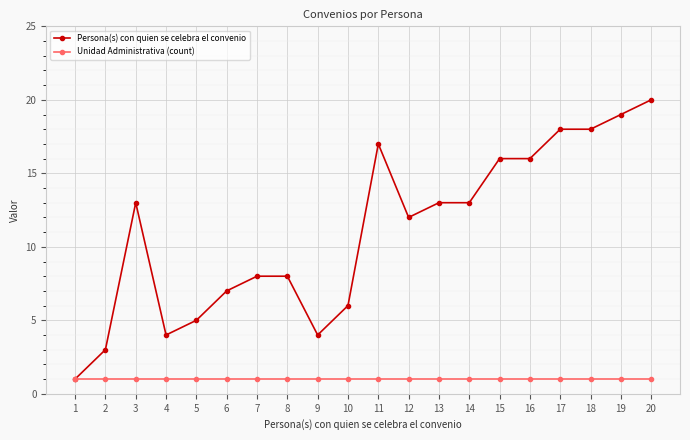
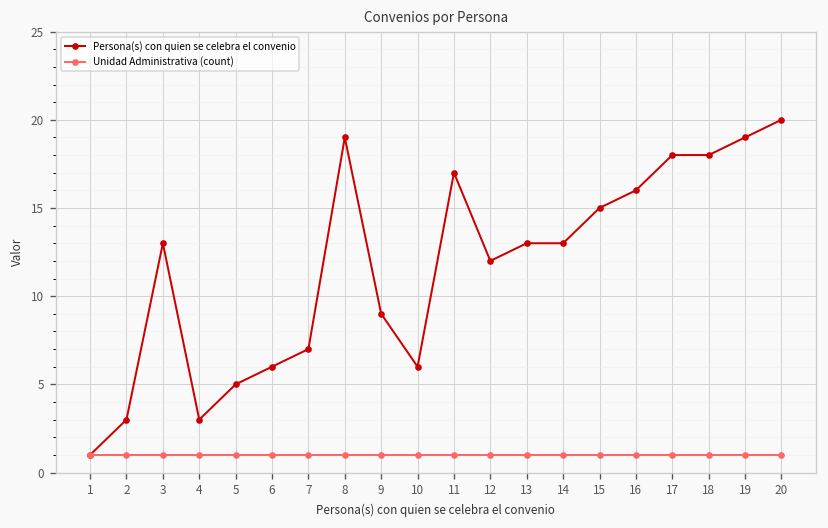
  {
    "Persona(s) con quien se celebra el convenio": {
      "2": 3,
      "3": 13,
-     "4": 4,
+     "4": 3,
      "5": 5,
-     "6": 7,
-     "7": 8,
-     "8": 8,
-     "9": 4,
+     "6": 6,
+     "7": 7,
+     "8": 19,
+     "9": 9,
      "10": 6,
      "11": 17,
      "12": 12,
      "13": 13,
      "14": 13,
-     "15": 16,
+     "15": 15,
      "16": 16,
      "17": 18,
      "18": 18,
      "19": 19,
      "20": 20
    },
    "Unidad Administrativa (count)": {
      "2": 1,
      "3": 1,
      "4": 1,
      "5": 1,
      "6": 1,
      "7": 1,
      "8": 1,
      "9": 1,
      "10": 1,
      "11": 1,
      "12": 1,
      "13": 1,
      "14": 1,
      "15": 1,
      "16": 1,
      "17": 1,
      "18": 1,
      "19": 1,
      "20": 1
    }
  }
